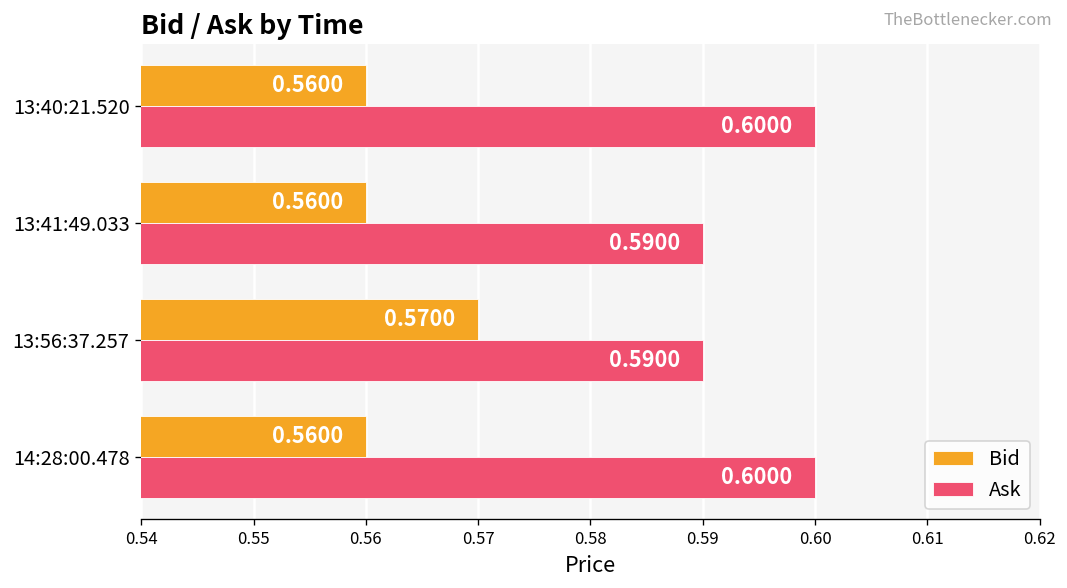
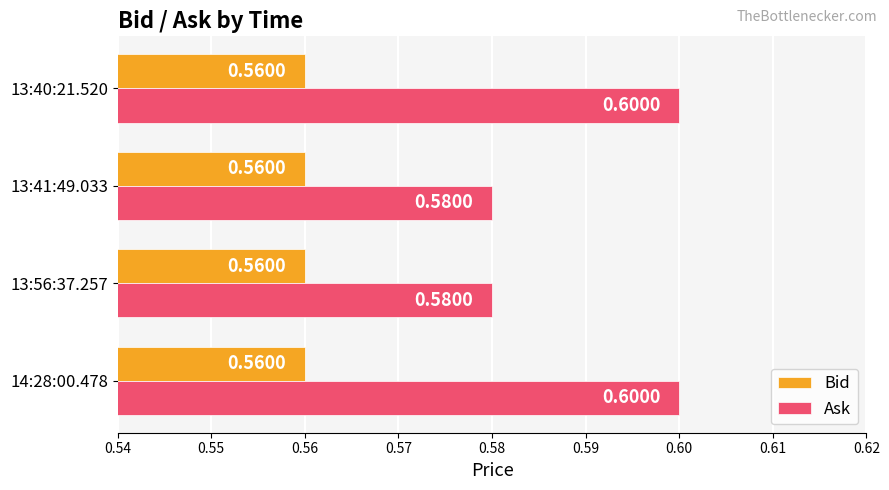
  {
    "Bid": {
      "13:40:21.520": 0.5600,
      "13:41:49.033": 0.5600,
-     "13:56:37.257": 0.5700,
+     "13:56:37.257": 0.5600,
      "14:28:00.478": 0.5600
    },
    "Ask": {
      "13:40:21.520": 0.6000,
-     "13:41:49.033": 0.5900,
-     "13:56:37.257": 0.5900,
+     "13:41:49.033": 0.5800,
+     "13:56:37.257": 0.5800,
      "14:28:00.478": 0.6000
    }
  }
